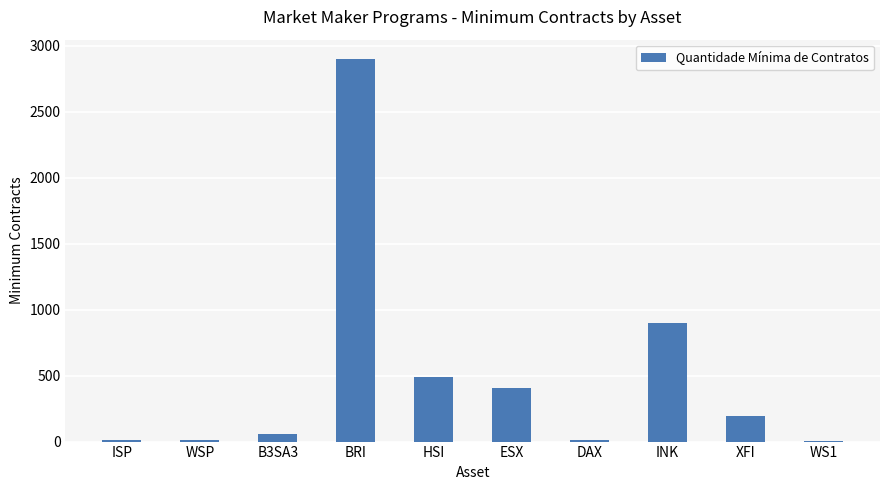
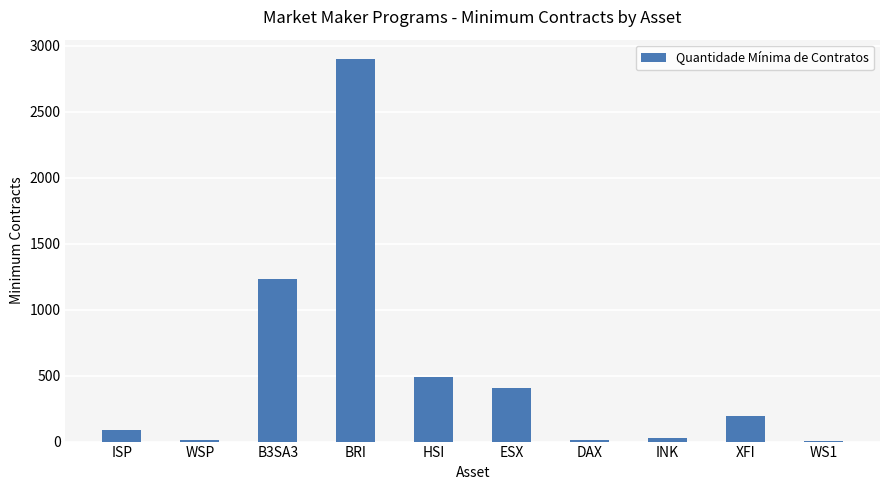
  {
-   "ISP": 10,
-   "B3SA3": 60,
+   "ISP": 90,
+   "B3SA3": 1230,
    "BRI": 2900,
    "HSI": 490,
    "ESX": 400,
-   "INK": 900,
+   "INK": 30,
    "XFI": 190
  }
